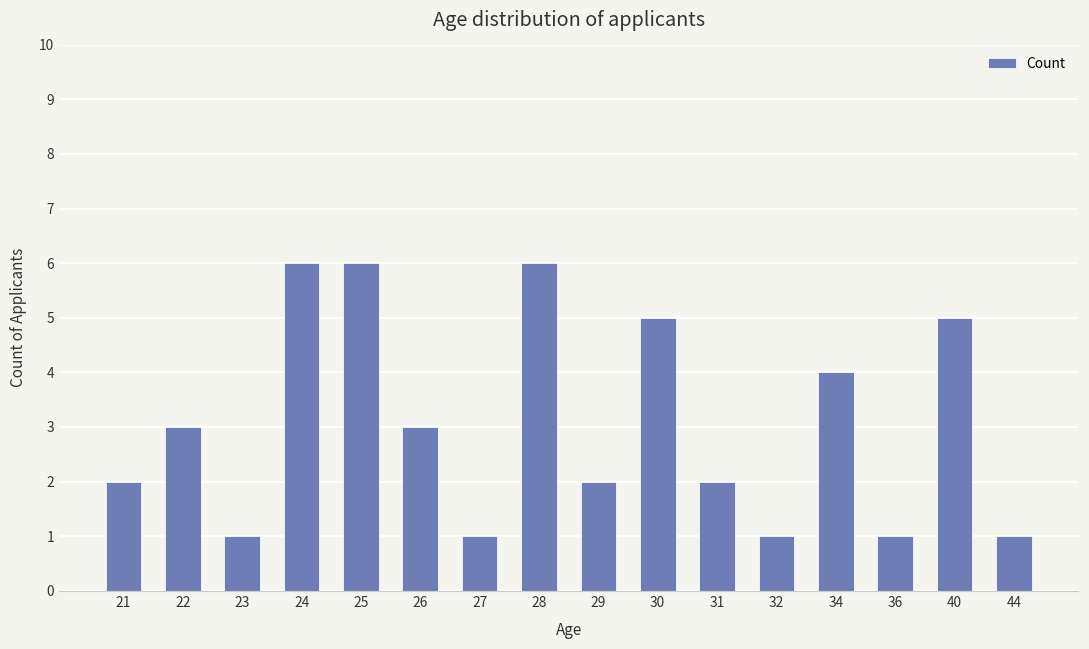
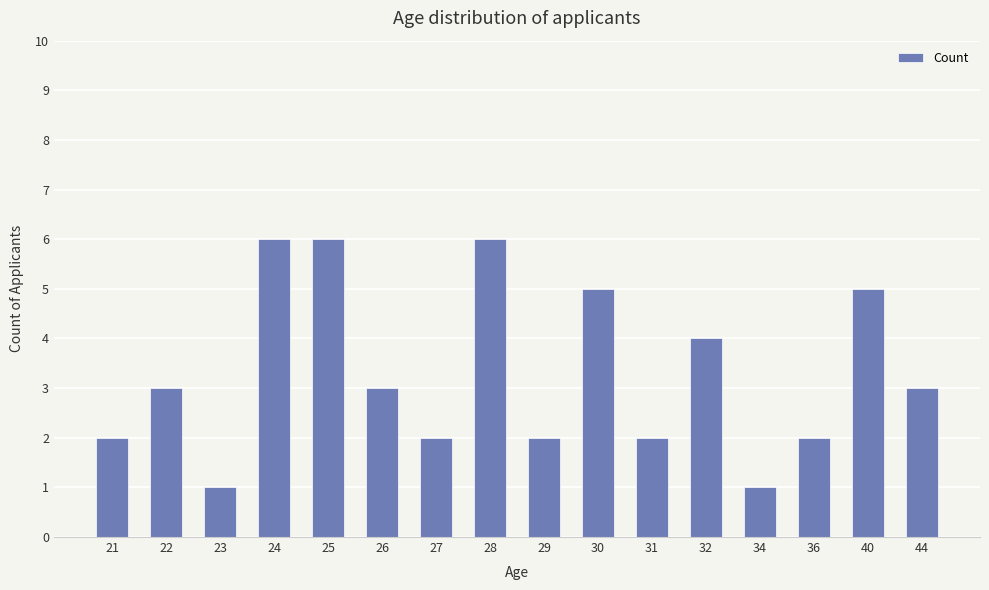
  {
    "21": 2,
    "22": 3,
    "23": 1,
    "24": 6,
    "25": 6,
    "26": 3,
-   "27": 1,
+   "27": 2,
    "28": 6,
    "29": 2,
    "30": 5,
    "31": 2,
-   "32": 1,
-   "34": 4,
-   "36": 1,
+   "32": 4,
+   "34": 1,
+   "36": 2,
    "40": 5,
-   "44": 1
+   "44": 3
  }
